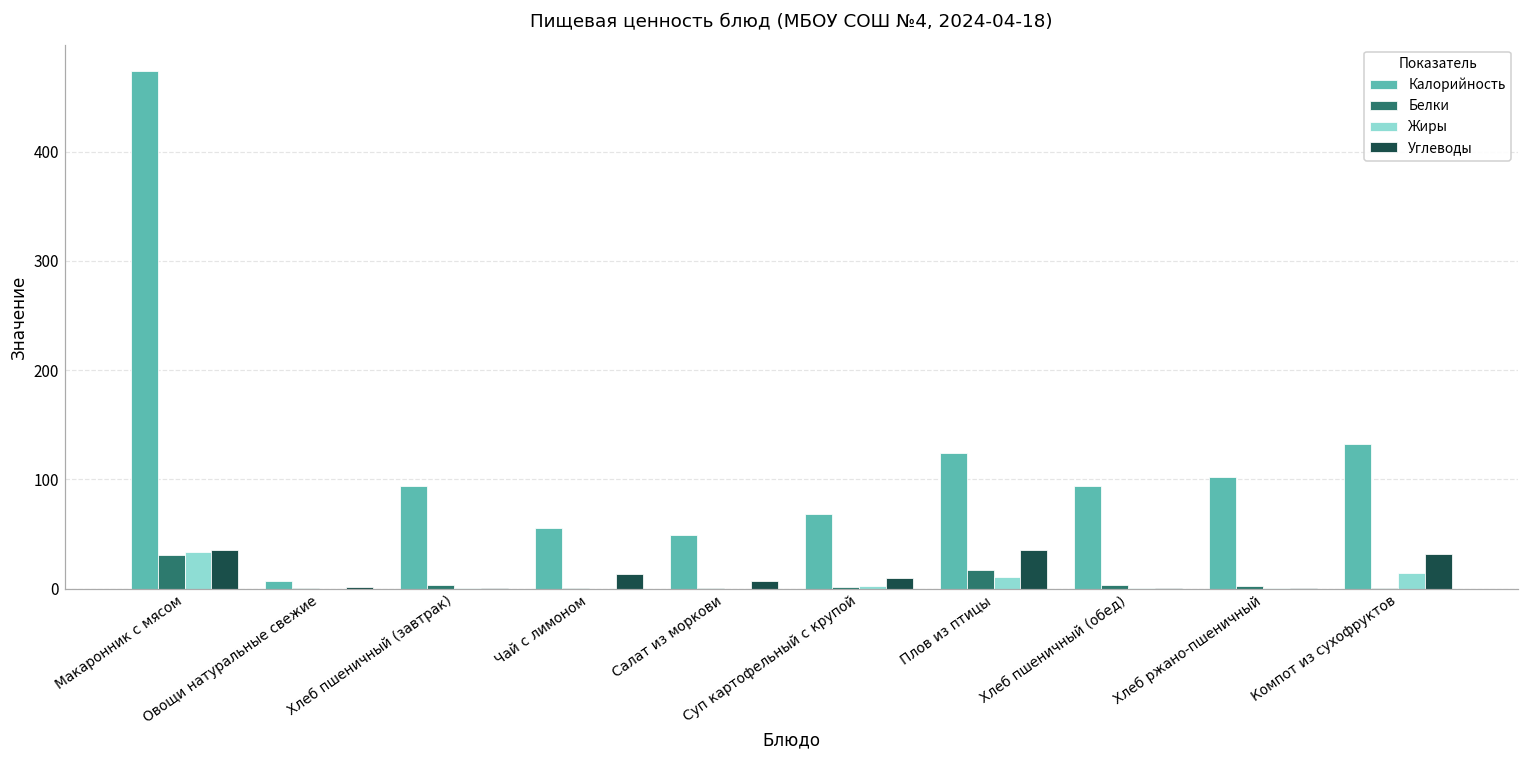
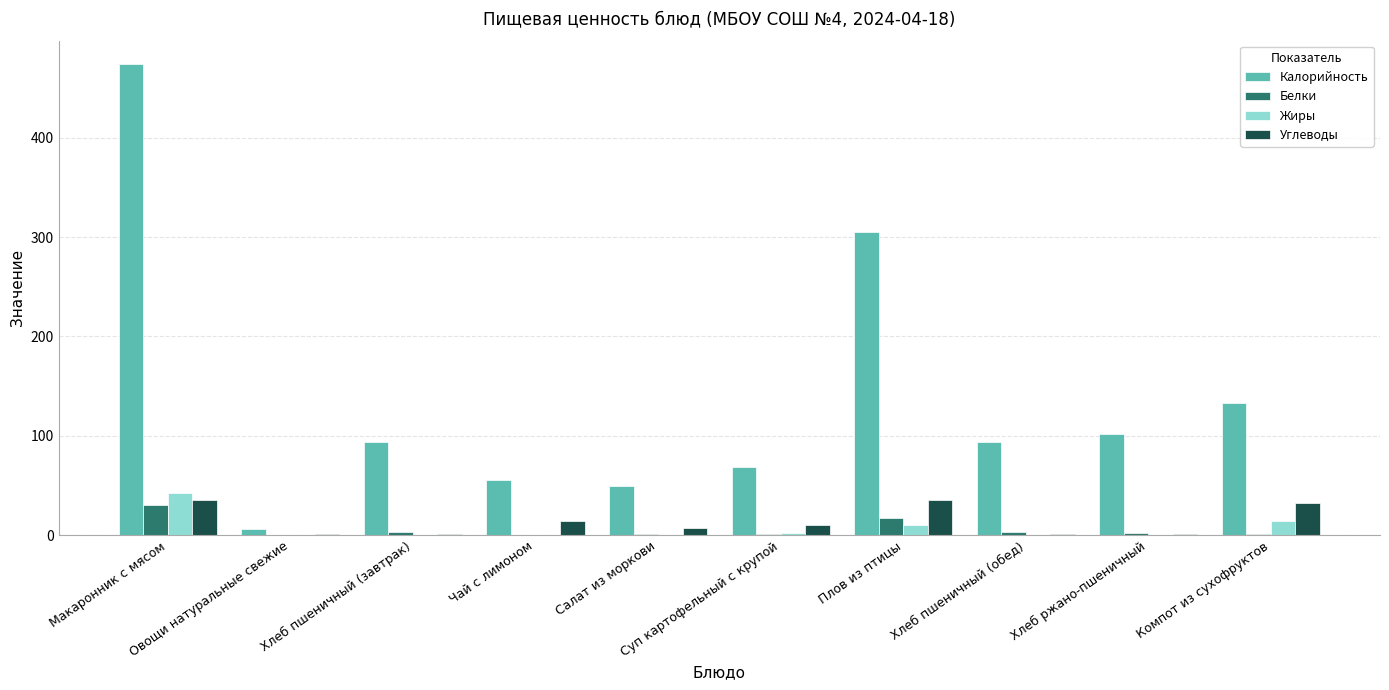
  {
    "Калорийность": {
      "Макаронник с мясом": 470,
      "Овощи натуральные свежие": 10,
      "Хлеб пшеничный (завтрак)": 90,
      "Чай с лимоном": 60,
      "Салат из моркови": 50,
      "Суп картофельный с крупой": 70,
-     "Плов из птицы": 120,
+     "Плов из птицы": 310,
      "Хлеб пшеничный (обед)": 90,
      "Хлеб ржано-пшеничный": 100,
      "Компот из сухофруктов": 130
    },
    "Жиры": {
-     "Макаронник с мясом": 30,
+     "Макаронник с мясом": 40,
      "Плов из птицы": 10,
      "Компот из сухофруктов": 10
    }
  }
